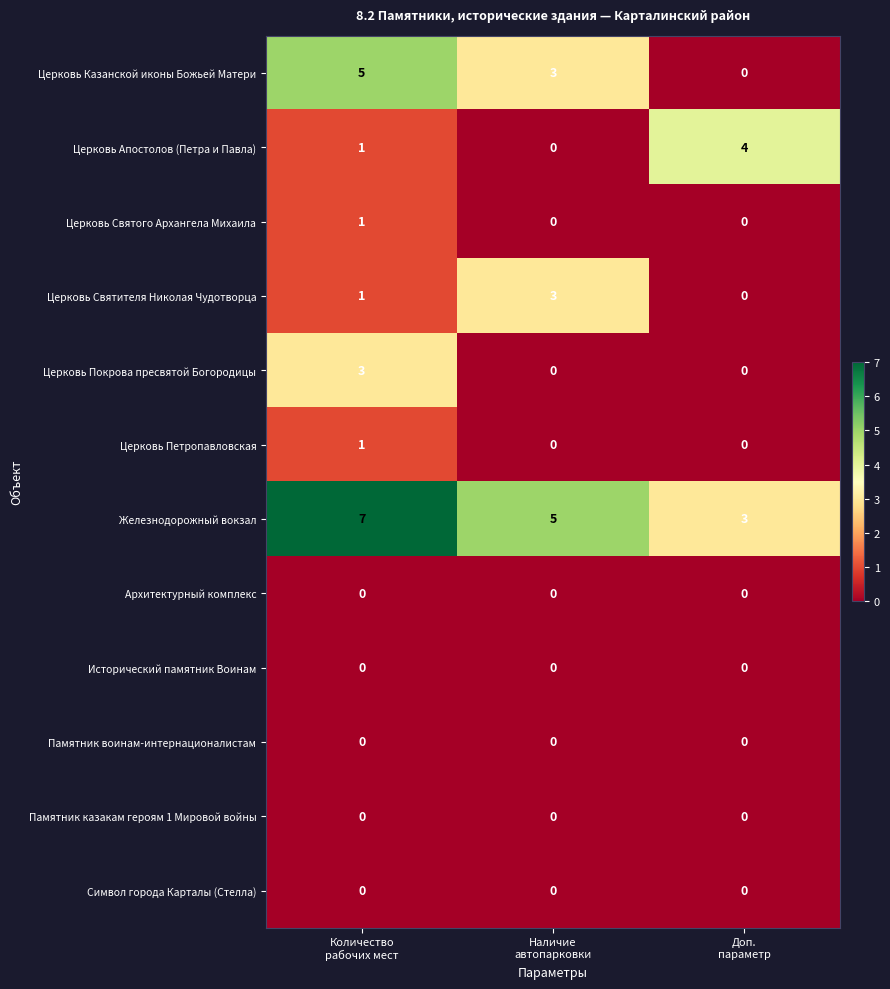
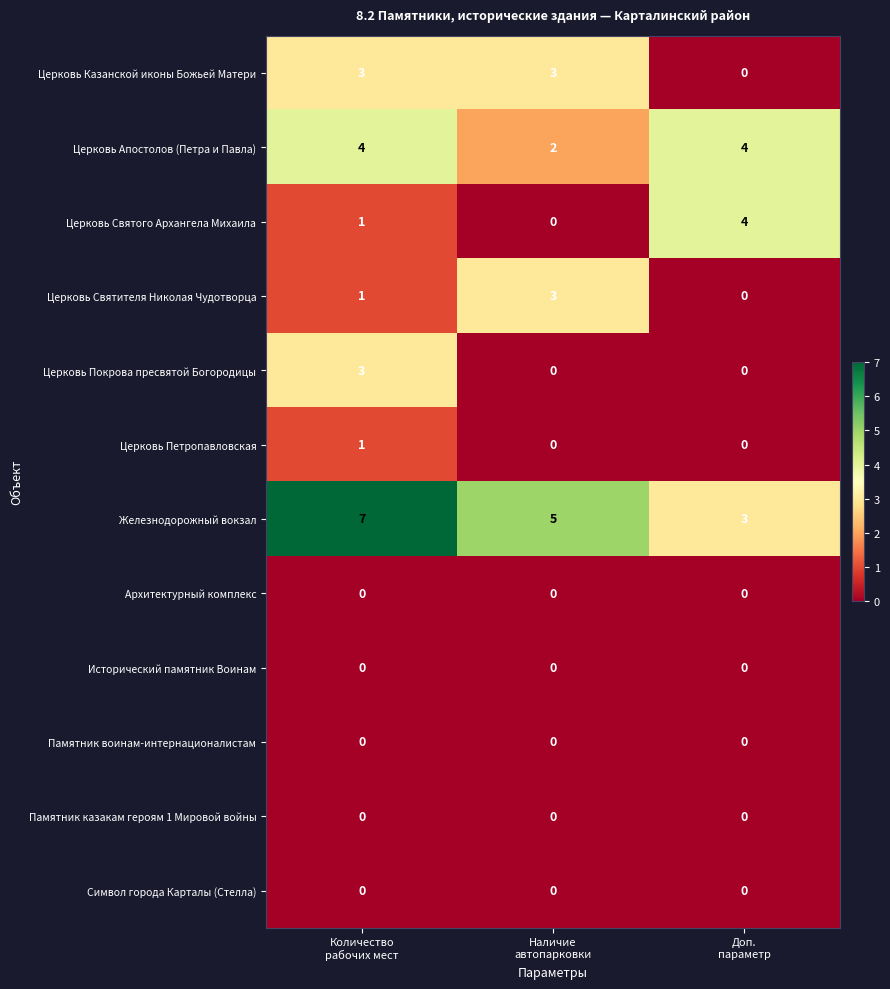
  {
    "Церковь Казанской иконы Божьей Матери": {
-     "Количество рабочих мест": 5,
+     "Количество рабочих мест": 3,
      "Наличие автопарковки": 3,
      "Доп. параметр": 0
    },
    "Церковь Апостолов (Петра и Павла)": {
-     "Количество рабочих мест": 1,
-     "Наличие автопарковки": 0,
+     "Количество рабочих мест": 4,
+     "Наличие автопарковки": 2,
      "Доп. параметр": 4
    },
    "Церковь Святого Архангела Михаила": {
      "Количество рабочих мест": 1,
      "Наличие автопарковки": 0,
-     "Доп. параметр": 0
+     "Доп. параметр": 4
    },
    "Церковь Святителя Николая Чудотворца": {
      "Количество рабочих мест": 1,
      "Наличие автопарковки": 3,
      "Доп. параметр": 0
    },
    "Церковь Покрова пресвятой Богородицы": {
      "Количество рабочих мест": 3,
      "Наличие автопарковки": 0,
      "Доп. параметр": 0
    },
    "Церковь Петропавловская": {
      "Количество рабочих мест": 1,
      "Наличие автопарковки": 0,
      "Доп. параметр": 0
    },
    "Железнодорожный вокзал": {
      "Количество рабочих мест": 7,
      "Наличие автопарковки": 5,
      "Доп. параметр": 3
    },
    "Архитектурный комплекс": {
      "Количество рабочих мест": 0,
      "Наличие автопарковки": 0,
      "Доп. параметр": 0
    },
    "Исторический памятник Воинам": {
      "Количество рабочих мест": 0,
      "Наличие автопарковки": 0,
      "Доп. параметр": 0
    },
    "Памятник воинам-интернационалистам": {
      "Количество рабочих мест": 0,
      "Наличие автопарковки": 0,
      "Доп. параметр": 0
    },
    "Памятник казакам героям 1 Мировой войны": {
      "Количество рабочих мест": 0,
      "Наличие автопарковки": 0,
      "Доп. параметр": 0
    },
    "Символ города Карталы (Стелла)": {
      "Количество рабочих мест": 0,
      "Наличие автопарковки": 0,
      "Доп. параметр": 0
    }
  }
